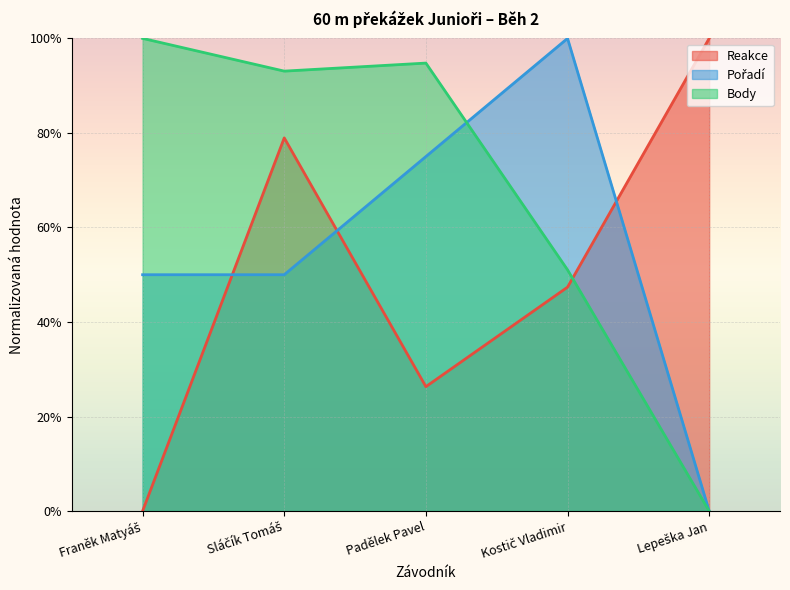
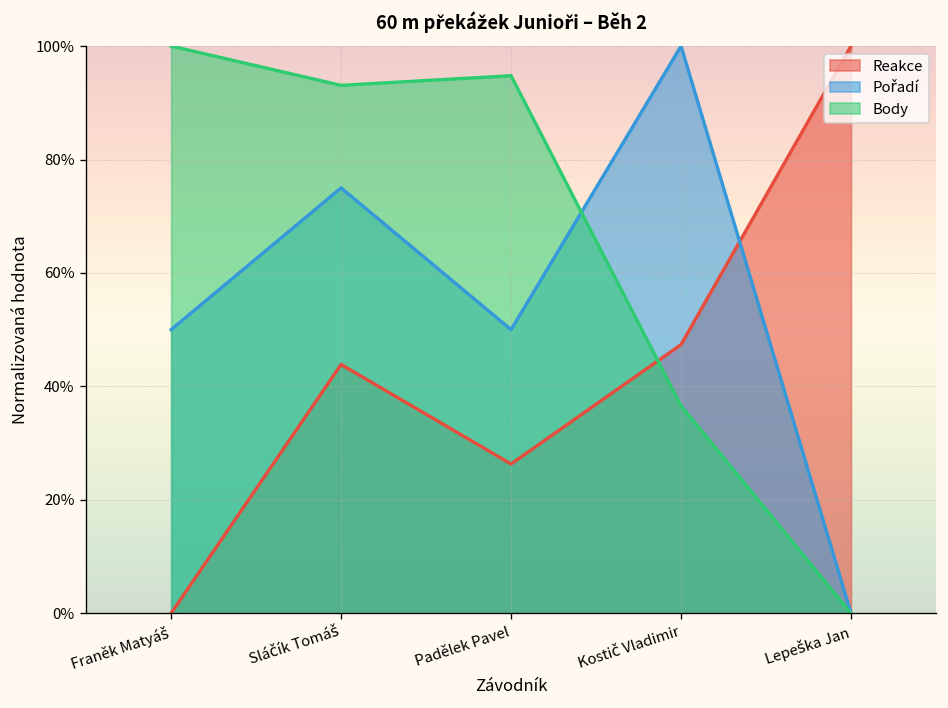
  {
    "Reakce": {
      "Franěk Matyáš": "0%",
-     "Sláčík Tomáš": "79%",
+     "Sláčík Tomáš": "44%",
      "Padělek Pavel": "26%",
      "Kostič Vladimir": "47%",
      "Lepeška Jan": "100%"
    },
    "Pořadí": {
      "Franěk Matyáš": "50%",
-     "Sláčík Tomáš": "50%",
-     "Padělek Pavel": "75%",
+     "Sláčík Tomáš": "75%",
+     "Padělek Pavel": "50%",
      "Kostič Vladimir": "100%"
    },
    "Body": {
      "Franěk Matyáš": "100%",
      "Sláčík Tomáš": "93%",
      "Padělek Pavel": "95%",
-     "Kostič Vladimir": "51%"
+     "Kostič Vladimir": "37%"
    }
  }
